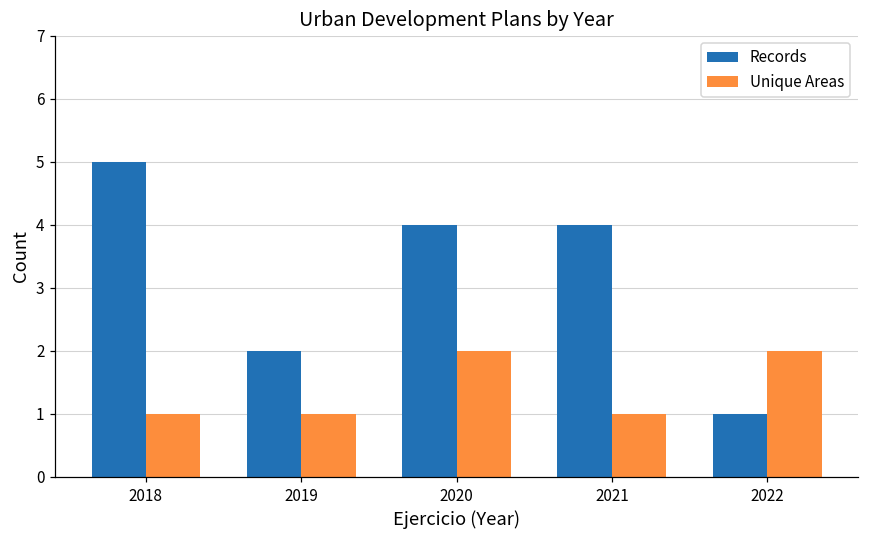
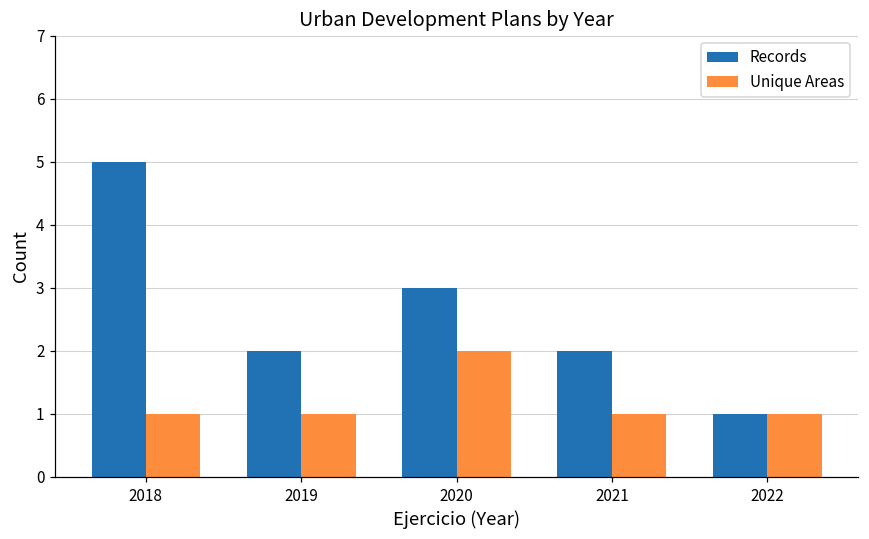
  {
    "Records": {
      "2018": 5,
      "2019": 2,
-     "2020": 4,
-     "2021": 4,
+     "2020": 3,
+     "2021": 2,
      "2022": 1
    },
    "Unique Areas": {
      "2018": 1,
      "2019": 1,
      "2020": 2,
      "2021": 1,
-     "2022": 2
+     "2022": 1
    }
  }
